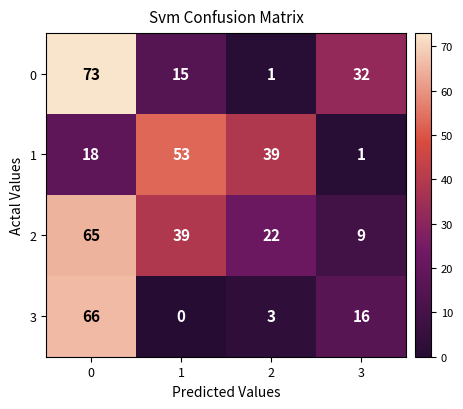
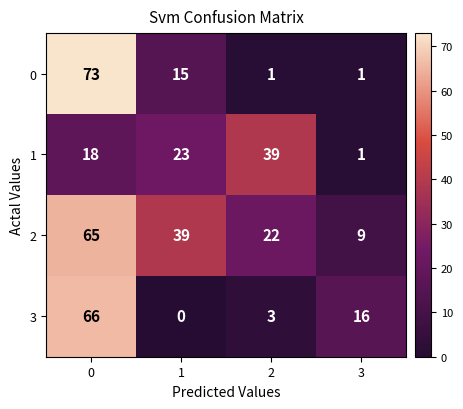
  {
    "0": {
      "0": 73,
      "1": 15,
      "2": 1,
-     "3": 32
+     "3": 1
    },
    "1": {
      "0": 18,
-     "1": 53,
+     "1": 23,
      "2": 39,
      "3": 1
    },
    "2": {
      "0": 65,
      "1": 39,
      "2": 22,
      "3": 9
    },
    "3": {
      "0": 66,
      "1": 0,
      "2": 3,
      "3": 16
    }
  }
